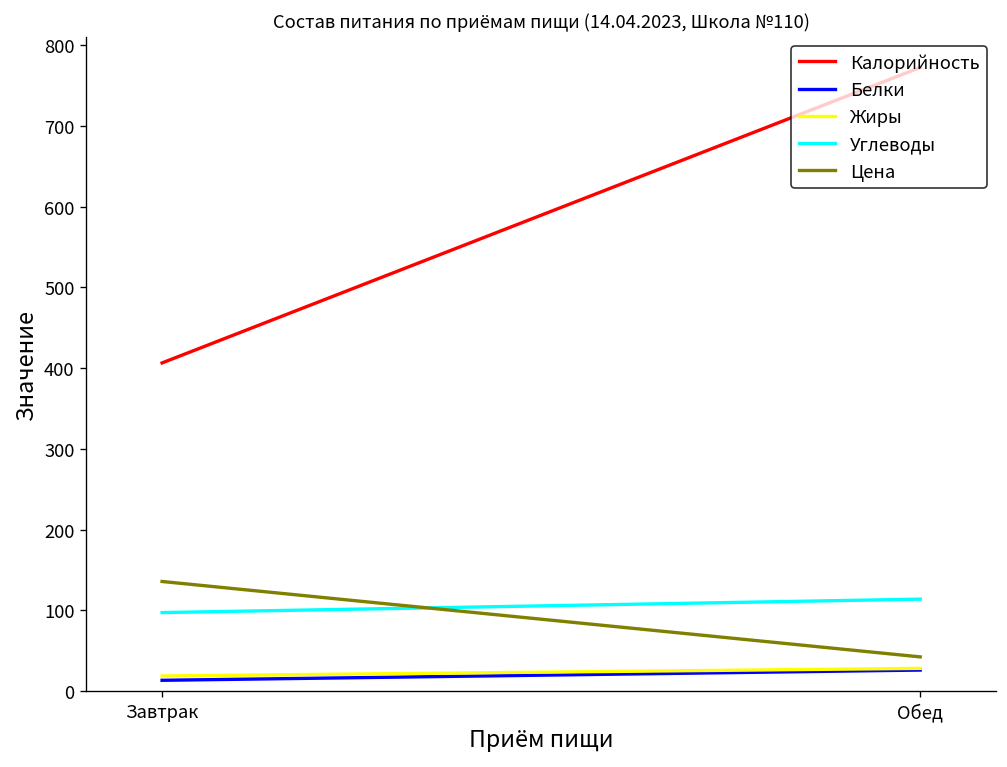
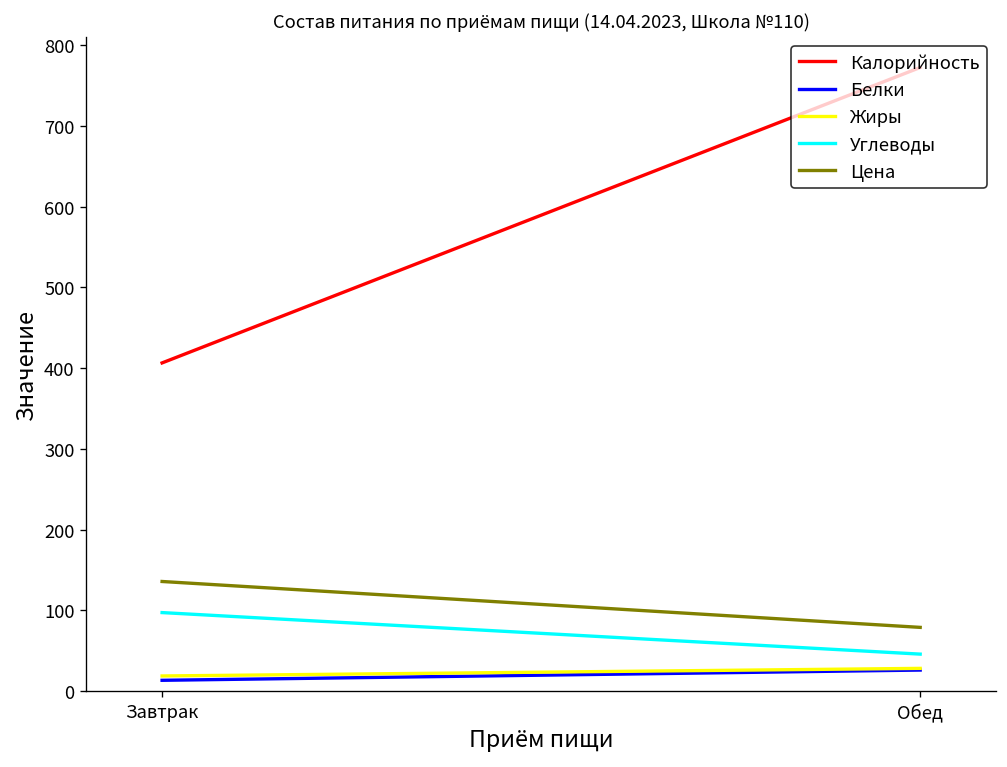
  {
    "Калорийность": {
      "Завтрак": 410
    },
    "Белки": {
      "Завтрак": 10
    },
    "Жиры": {
      "Завтрак": 20
    },
    "Углеводы": {
      "Завтрак": 100,
-     "Обед": 110
+     "Обед": 50
    },
    "Цена": {
      "Завтрак": 140,
-     "Обед": 40
+     "Обед": 80
    }
  }
